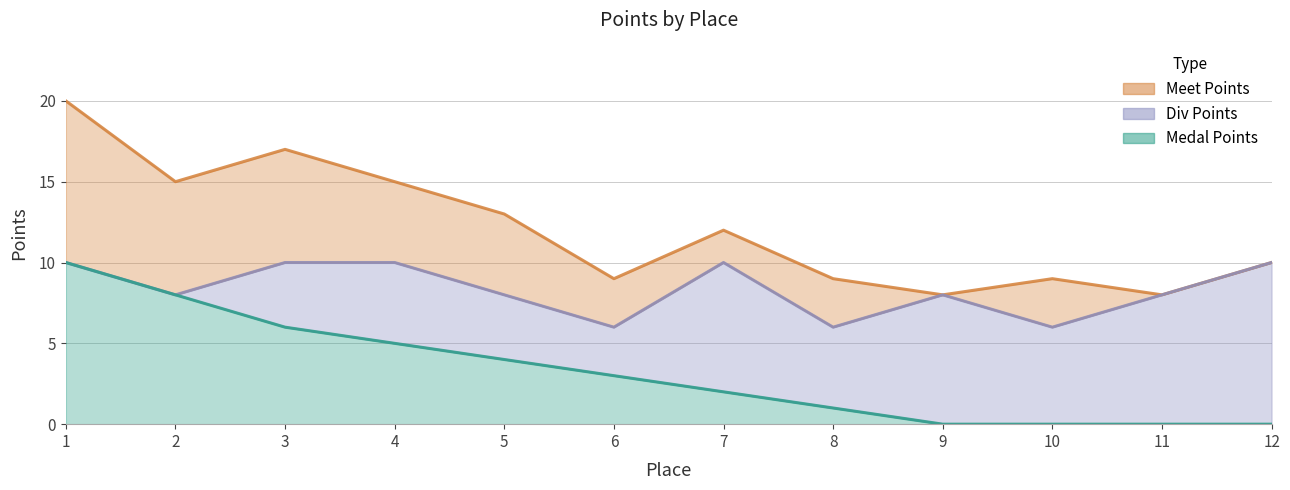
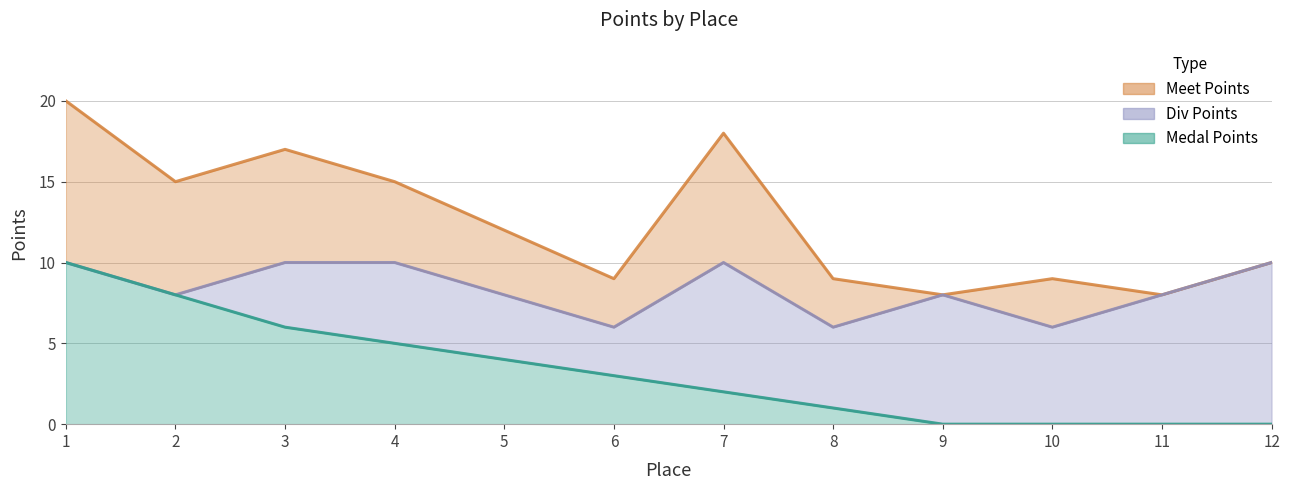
  {
    "Meet Points": {
      "1": 20,
      "2": 15,
      "3": 17,
      "4": 15,
-     "5": 13,
+     "5": 12,
      "6": 9,
-     "7": 12,
+     "7": 18,
      "8": 9,
      "10": 9
    }
  }
